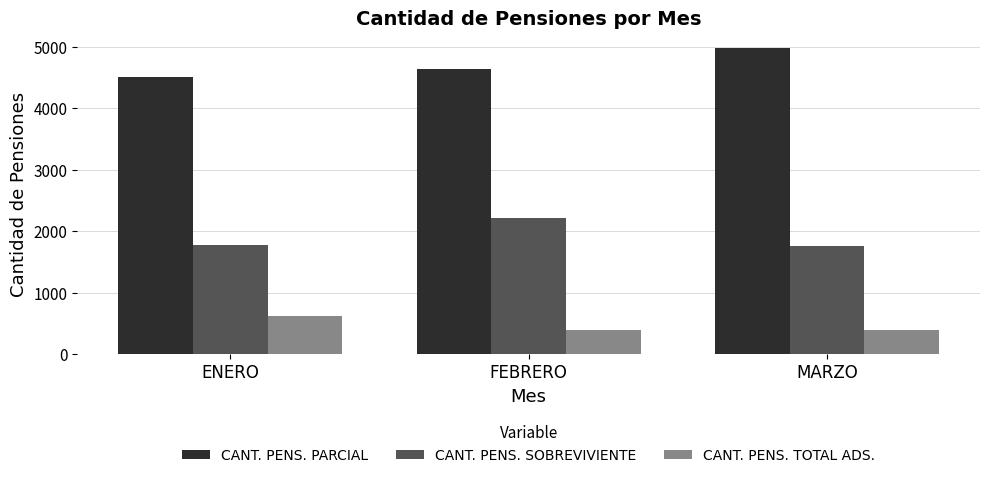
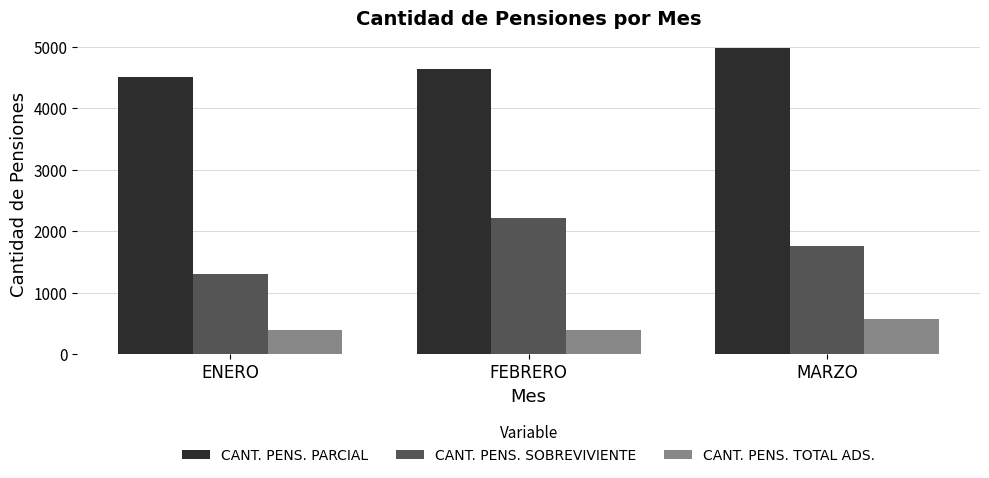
  {
    "CANT. PENS. PARCIAL": {
      "ENERO": 4500,
      "FEBRERO": 4600,
      "MARZO": 5000
    },
    "CANT. PENS. SOBREVIVIENTE": {
-     "ENERO": 1800,
+     "ENERO": 1300,
      "FEBRERO": 2200,
      "MARZO": 1800
    },
    "CANT. PENS. TOTAL ADS.": {
-     "ENERO": 600,
+     "ENERO": 400,
      "FEBRERO": 400,
-     "MARZO": 400
+     "MARZO": 600
    }
  }
